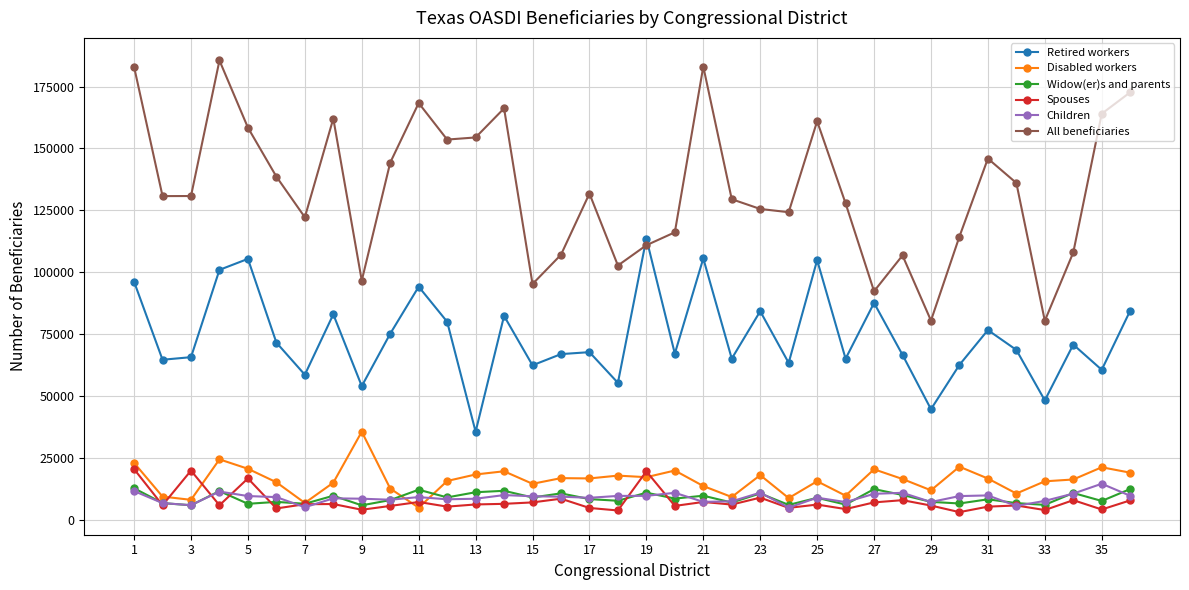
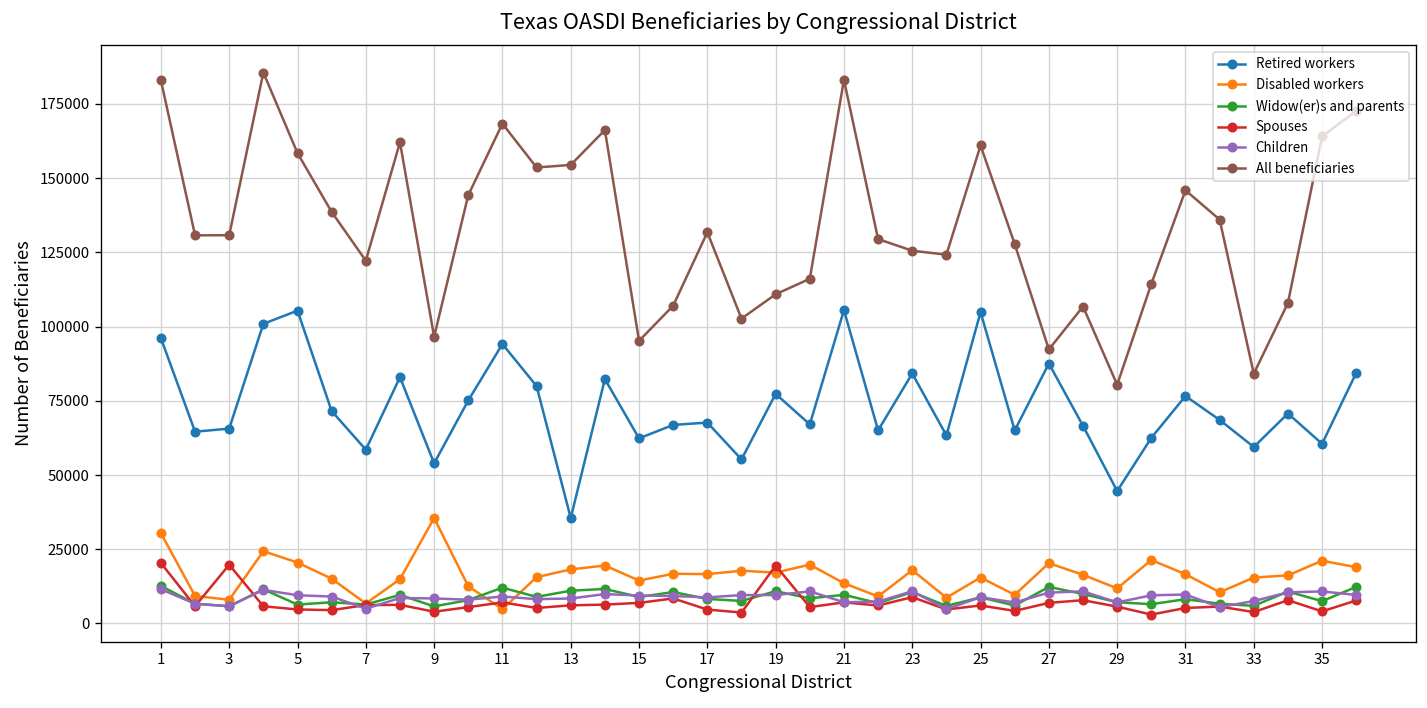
  {
    "Retired workers": {
      "1": 96000,
      "3": 66000,
      "5": 105000,
      "7": 59000,
      "9": 54000,
      "11": 94000,
      "13": 36000,
      "15": 62000,
      "17": 68000,
-     "19": 114000,
+     "19": 77000,
      "21": 106000,
      "23": 84000,
      "25": 105000,
      "27": 88000,
      "29": 45000,
      "31": 77000,
-     "33": 48000,
+     "33": 59000,
      "35": 61000
    },
    "Disabled workers": {
-     "1": 23000,
+     "1": 30000,
      "3": 8000,
      "5": 21000,
      "9": 36000,
      "11": 5000,
      "13": 18000,
      "15": 14000,
      "17": 17000,
      "19": 17000,
      "21": 14000,
      "23": 18000,
      "25": 15000,
      "27": 20000,
      "29": 12000,
      "31": 17000,
      "33": 15000,
      "35": 21000
    },
    "Widow(er)s and parents": {
      "1": 13000,
      "5": 6000,
      "9": 6000,
      "11": 12000,
      "13": 11000,
      "19": 11000,
      "21": 10000,
      "27": 12000,
      "31": 8000,
      "33": 6000,
      "35": 8000
    },
    "Spouses": {
      "1": 20000,
      "3": 20000,
-     "5": 17000,
+     "5": 5000,
      "9": 4000,
      "11": 7000,
      "13": 6000,
      "15": 7000,
      "17": 5000,
      "19": 20000,
      "23": 9000,
      "25": 6000,
      "27": 7000,
      "29": 6000,
      "31": 5000,
      "33": 4000,
      "35": 4000
    },
    "Children": {
      "1": 12000,
      "5": 10000,
      "7": 5000,
      "9": 8000,
      "11": 9000,
      "13": 8000,
      "19": 10000,
      "27": 10000,
      "31": 10000,
      "33": 8000,
-     "35": 14000
+     "35": 11000
    },
    "All beneficiaries": {
      "1": 183000,
      "3": 131000,
      "5": 158000,
      "7": 122000,
      "9": 97000,
      "11": 168000,
      "13": 154000,
      "15": 95000,
      "17": 132000,
      "19": 111000,
      "21": 183000,
      "23": 126000,
      "25": 161000,
      "27": 92000,
      "29": 80000,
      "31": 146000,
-     "33": 80000
+     "33": 84000
    }
  }
